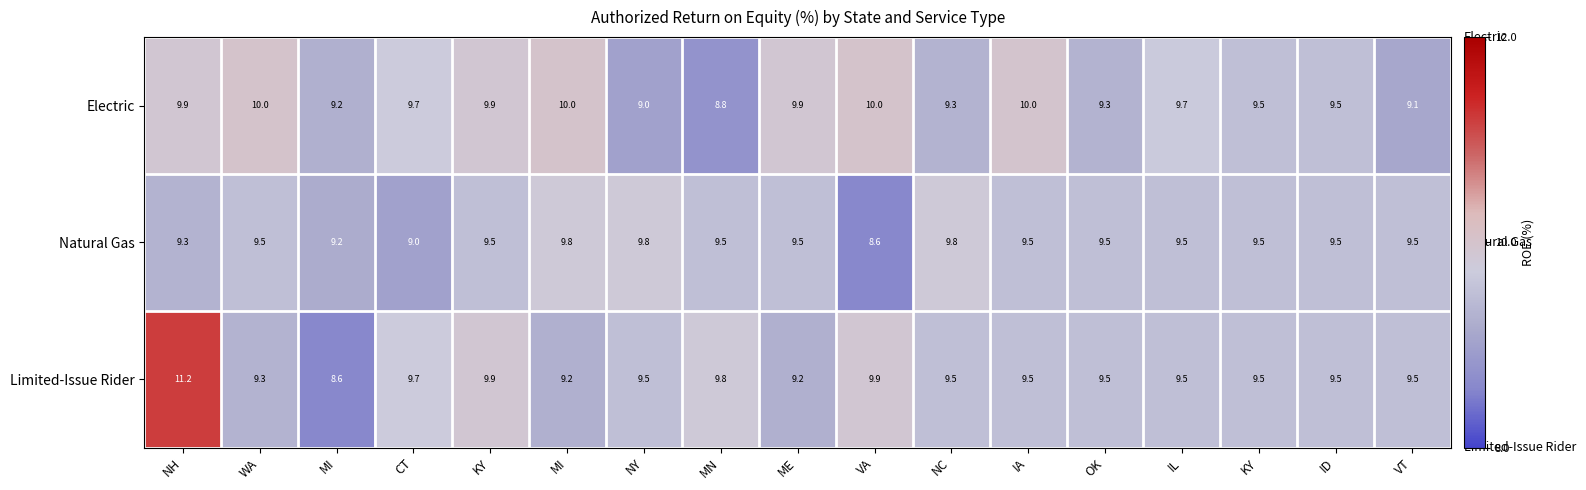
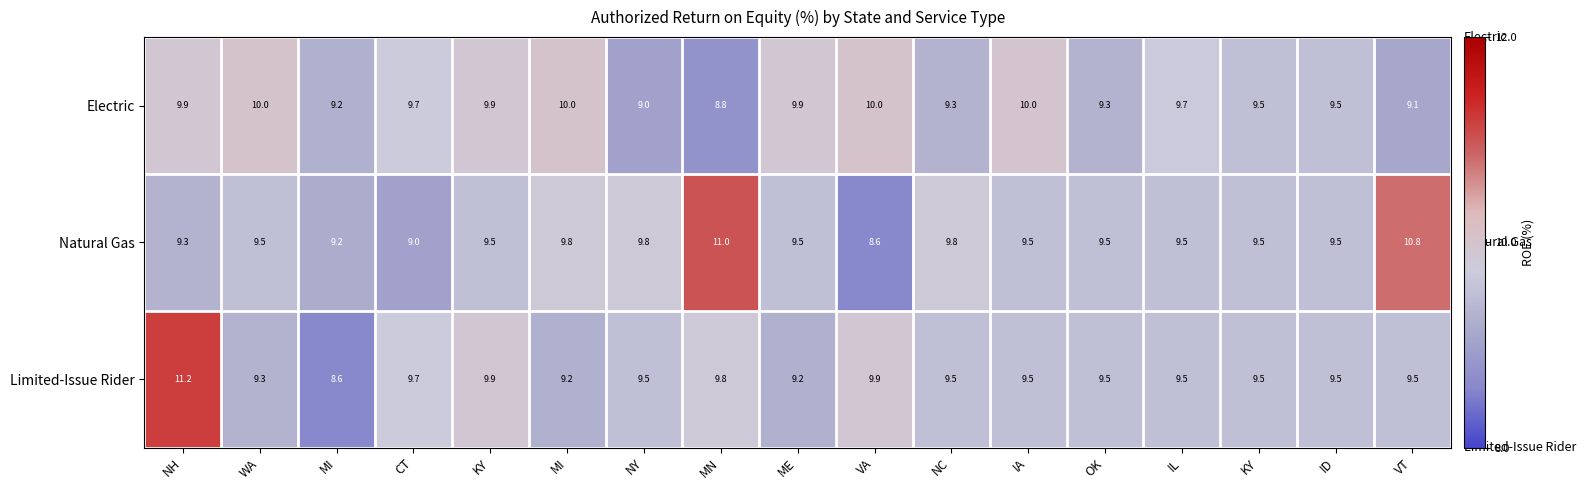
  {
    "Electric": {
      "NH": 9.9,
      "WA": 10.0,
      "CT": 9.7,
      "NY": 9.0,
      "MN": 8.8,
      "ME": 9.9,
      "VA": 10.0,
      "NC": 9.3,
      "IA": 10.0,
      "OK": 9.3,
      "IL": 9.7,
      "ID": 9.5,
      "VT": 9.1
    },
    "Natural Gas": {
      "NH": 9.3,
      "WA": 9.5,
      "CT": 9.0,
      "NY": 9.8,
-     "MN": 9.5,
+     "MN": 11.0,
      "ME": 9.5,
      "VA": 8.6,
      "NC": 9.8,
      "IA": 9.5,
      "OK": 9.5,
      "IL": 9.5,
      "ID": 9.5,
-     "VT": 9.5
+     "VT": 10.8
    },
    "Limited-Issue Rider": {
      "NH": 11.2,
      "WA": 9.3,
      "CT": 9.7,
      "NY": 9.5,
      "MN": 9.8,
      "ME": 9.2,
      "VA": 9.9,
      "NC": 9.5,
      "IA": 9.5,
      "OK": 9.5,
      "IL": 9.5,
      "ID": 9.5,
      "VT": 9.5
    }
  }
